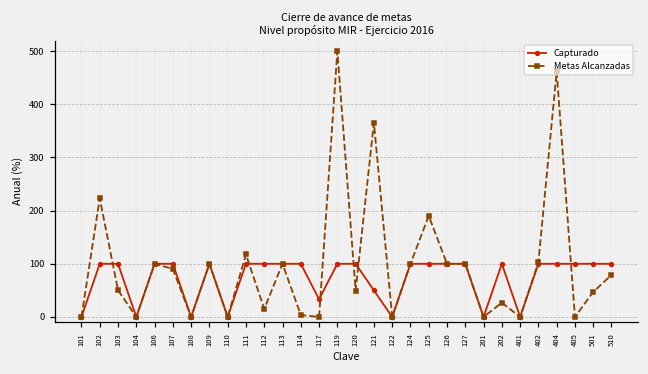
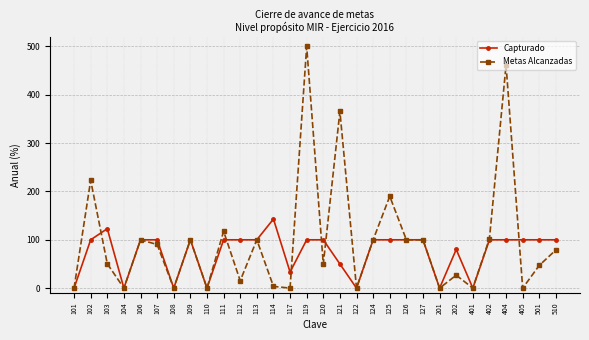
  {
    "Capturado": {
      "102": 100,
-     "103": 100,
+     "103": 120,
      "107": 100,
      "111": 100,
      "112": 100,
-     "114": 100,
+     "114": 140,
      "117": 30,
      "119": 100,
      "120": 100,
      "121": 50,
      "125": 100,
-     "202": 100,
+     "202": 80,
      "404": 100,
      "405": 100,
      "501": 100,
      "510": 100
    },
    "Metas Alcanzadas": {
      "102": 220,
      "103": 50,
      "107": 90,
      "111": 120,
      "112": 20,
      "114": 0,
      "117": 0,
      "119": 500,
      "120": 50,
      "121": 370,
      "125": 190,
      "202": 30,
      "405": 0,
      "501": 50,
      "510": 80
    }
  }
